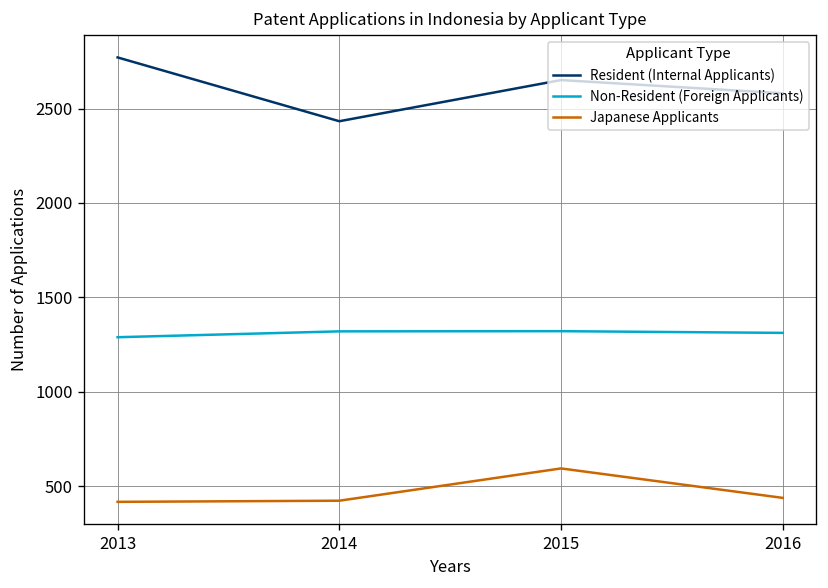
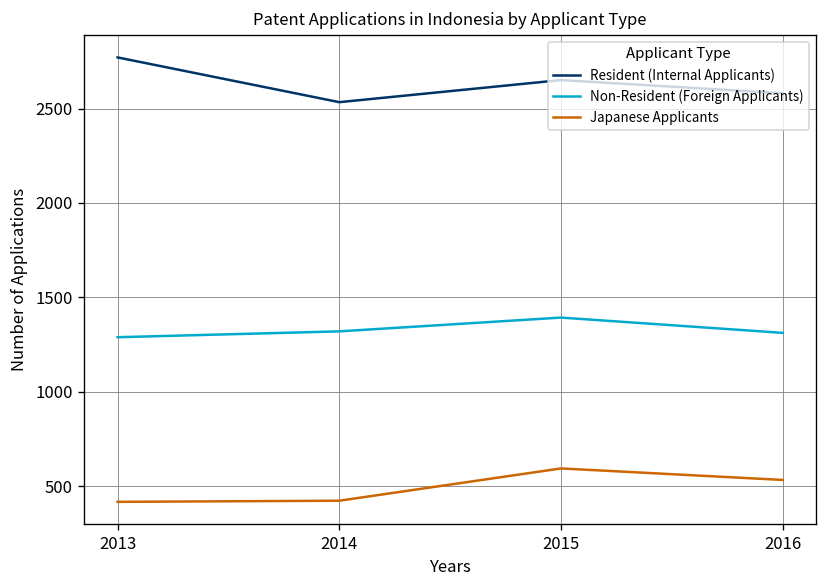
  {
    "Resident (Internal Applicants)": {
      "2013": 2770,
-     "2014": 2430
+     "2014": 2530
    },
    "Non-Resident (Foreign Applicants)": {
      "2013": 1290,
      "2014": 1320,
-     "2015": 1320,
+     "2015": 1390,
      "2016": 1310
    },
    "Japanese Applicants": {
      "2013": 420,
      "2014": 420,
      "2015": 590,
-     "2016": 440
+     "2016": 530
    }
  }
